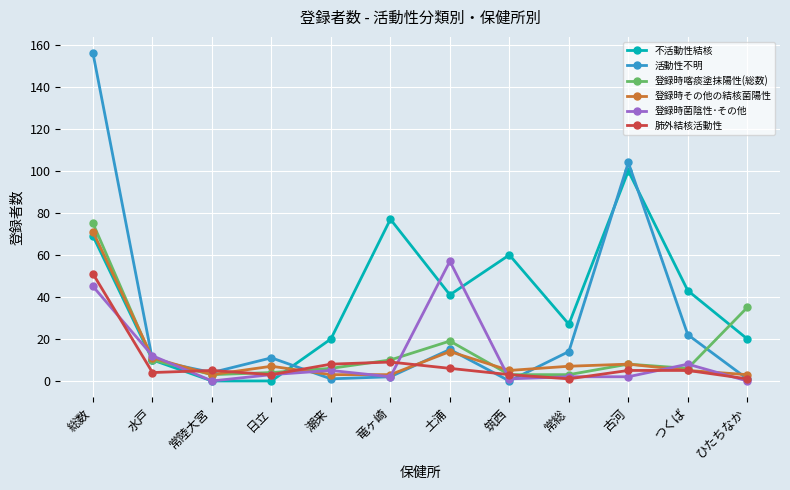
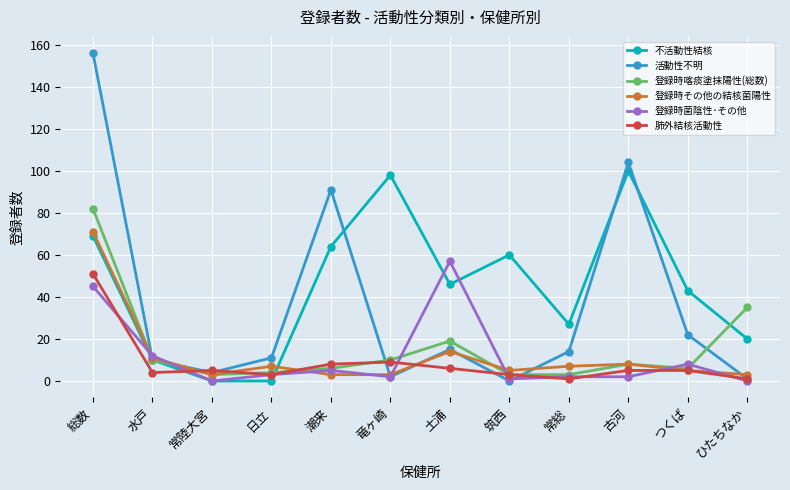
  {
    "不活動性結核": {
      "総数": 69,
      "日立": 0,
-     "潮来": 20,
-     "竜ヶ崎": 77,
-     "土浦": 41,
+     "潮来": 64,
+     "竜ヶ崎": 98,
+     "土浦": 46,
      "筑西": 60,
      "常総": 27,
      "古河": 100,
      "つくば": 43,
      "ひたちなか": 20
    },
    "活動性不明": {
      "総数": 156,
      "日立": 11,
-     "潮来": 1,
+     "潮来": 91,
      "常総": 14,
      "古河": 104,
      "つくば": 22
    },
    "登録時喀痰塗抹陽性(総数)": {
-     "総数": 75,
+     "総数": 82,
      "土浦": 19,
      "ひたちなか": 35
    },
    "登録時菌陰性･その他": {
      "総数": 45,
      "土浦": 57,
      "古河": 2,
      "つくば": 8
    }
  }
